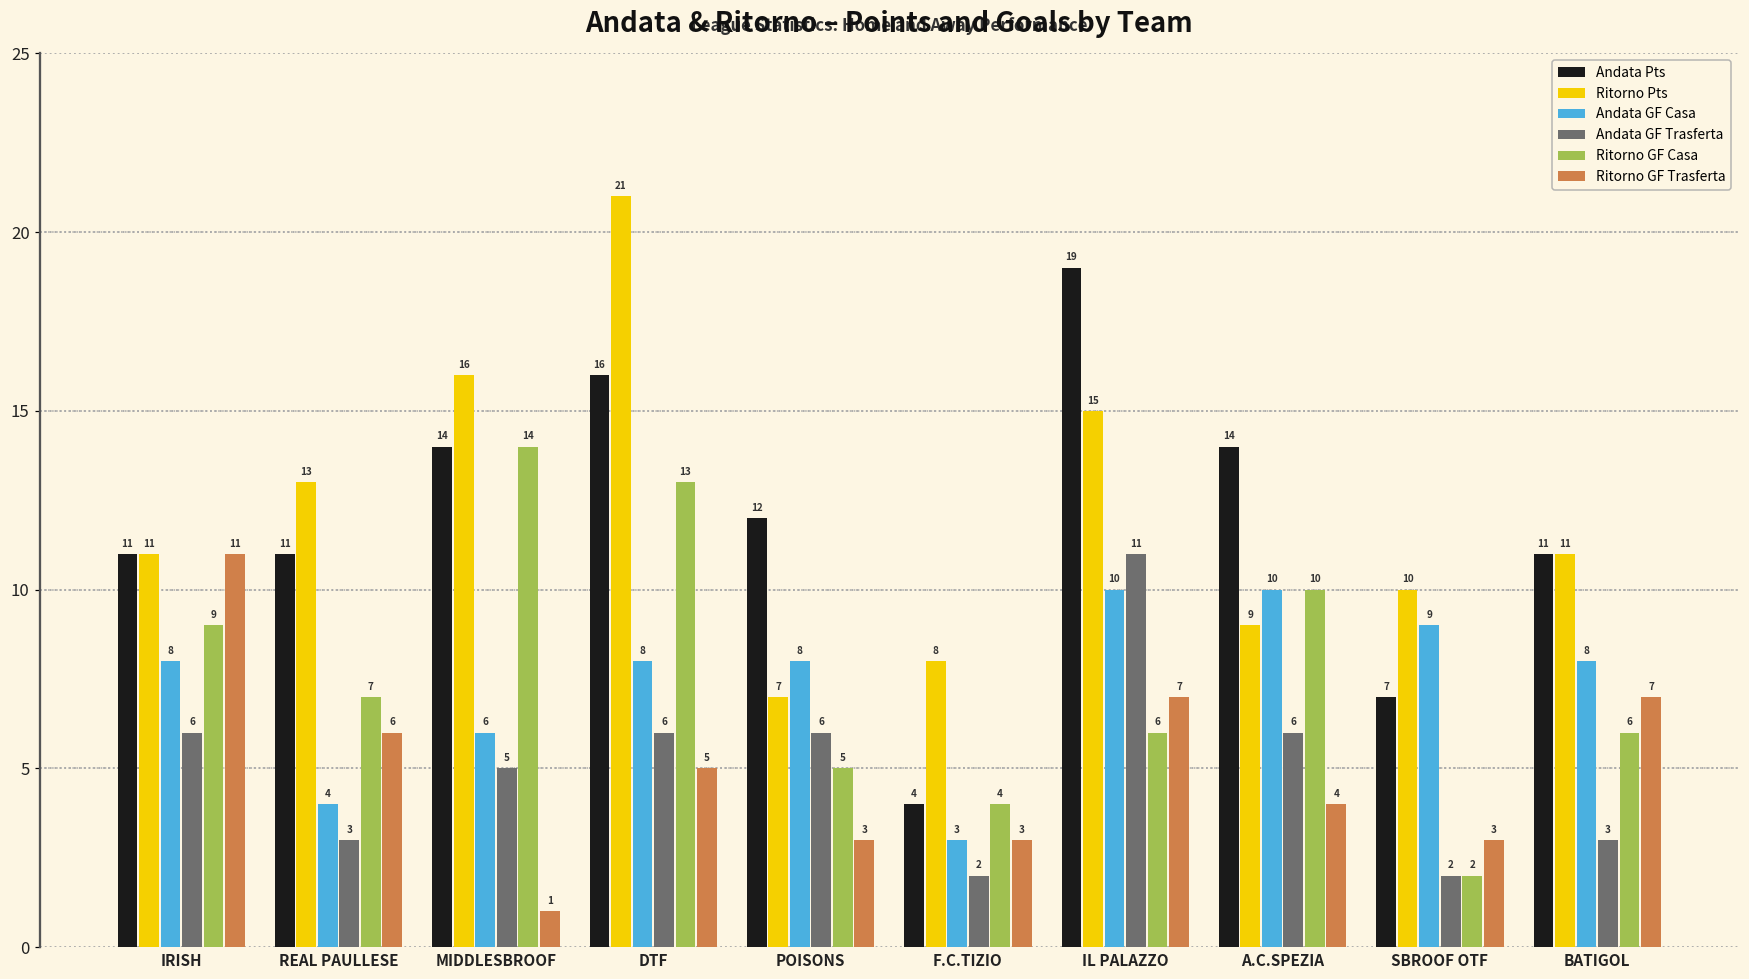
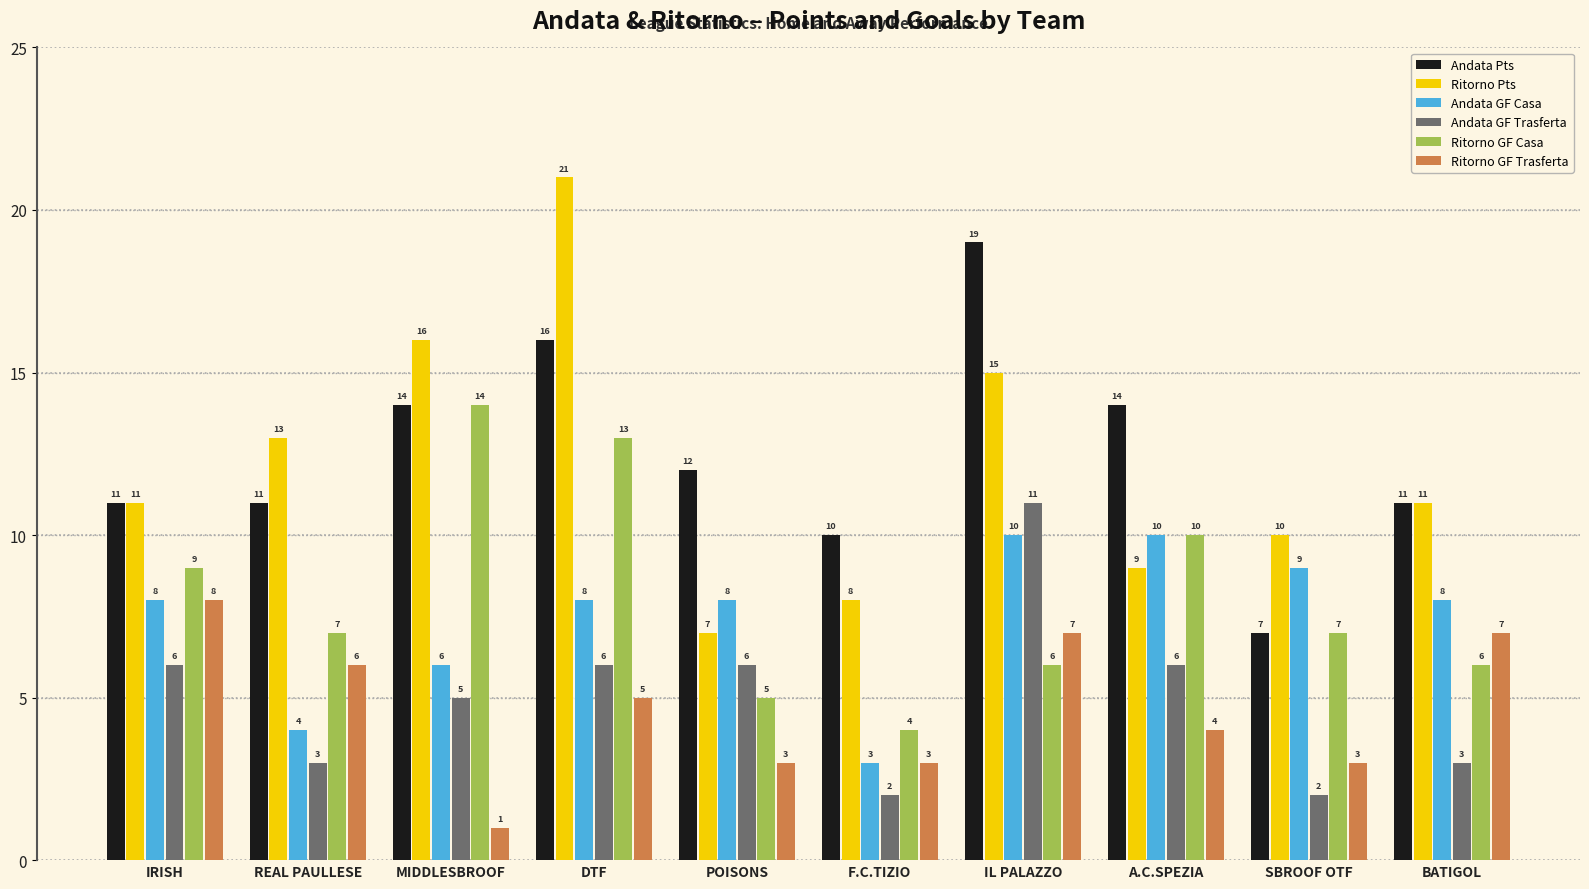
  {
    "Andata Pts": {
      "IRISH": 11,
      "REAL PAULLESE": 11,
      "MIDDLESBROOF": 14,
      "DTF": 16,
      "POISONS": 12,
-     "F.C.TIZIO": 4,
+     "F.C.TIZIO": 10,
      "IL PALAZZO": 19,
      "A.C.SPEZIA": 14,
      "SBROOF OTF": 7,
      "BATIGOL": 11
    },
    "Ritorno Pts": {
      "IRISH": 11,
      "REAL PAULLESE": 13,
      "MIDDLESBROOF": 16,
      "DTF": 21,
      "POISONS": 7,
      "F.C.TIZIO": 8,
      "IL PALAZZO": 15,
      "A.C.SPEZIA": 9,
      "SBROOF OTF": 10,
      "BATIGOL": 11
    },
    "Andata GF Casa": {
      "IRISH": 8,
      "REAL PAULLESE": 4,
      "MIDDLESBROOF": 6,
      "DTF": 8,
      "POISONS": 8,
      "F.C.TIZIO": 3,
      "IL PALAZZO": 10,
      "A.C.SPEZIA": 10,
      "SBROOF OTF": 9,
      "BATIGOL": 8
    },
    "Andata GF Trasferta": {
      "IRISH": 6,
      "REAL PAULLESE": 3,
      "MIDDLESBROOF": 5,
      "DTF": 6,
      "POISONS": 6,
      "F.C.TIZIO": 2,
      "IL PALAZZO": 11,
      "A.C.SPEZIA": 6,
      "SBROOF OTF": 2,
      "BATIGOL": 3
    },
    "Ritorno GF Casa": {
      "IRISH": 9,
      "REAL PAULLESE": 7,
      "MIDDLESBROOF": 14,
      "DTF": 13,
      "POISONS": 5,
      "F.C.TIZIO": 4,
      "IL PALAZZO": 6,
      "A.C.SPEZIA": 10,
-     "SBROOF OTF": 2,
+     "SBROOF OTF": 7,
      "BATIGOL": 6
    },
    "Ritorno GF Trasferta": {
-     "IRISH": 11,
+     "IRISH": 8,
      "REAL PAULLESE": 6,
      "MIDDLESBROOF": 1,
      "DTF": 5,
      "POISONS": 3,
      "F.C.TIZIO": 3,
      "IL PALAZZO": 7,
      "A.C.SPEZIA": 4,
      "SBROOF OTF": 3,
      "BATIGOL": 7
    }
  }
